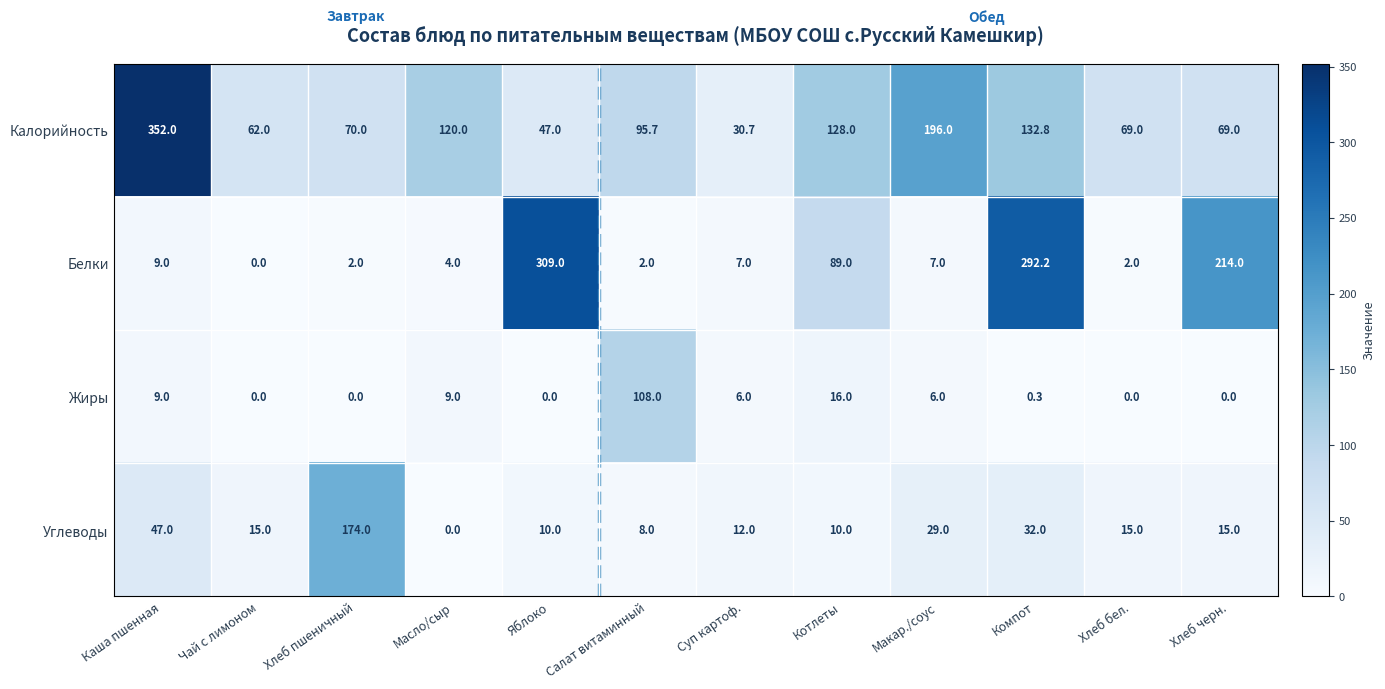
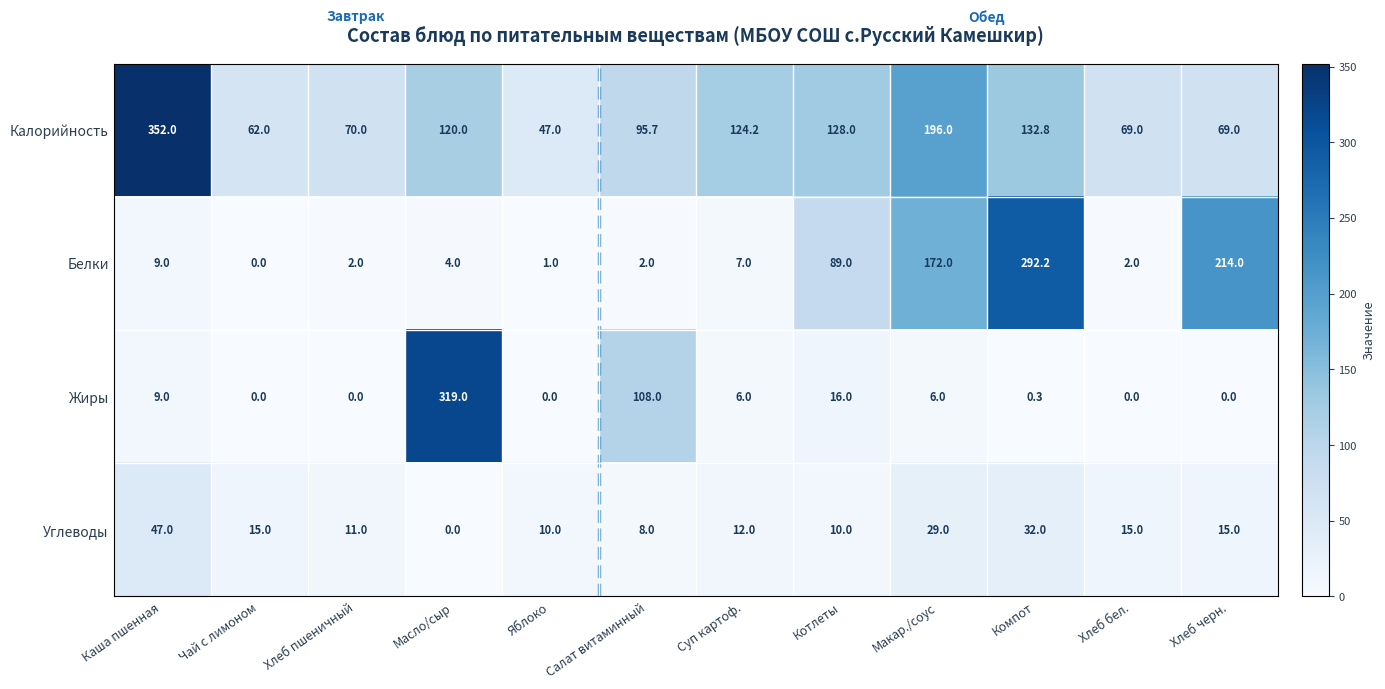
  {
    "Калорийность": {
      "Каша пшенная": 352.0,
      "Чай с лимоном": 62.0,
      "Хлеб пшеничный": 70.0,
      "Масло/сыр": 120.0,
      "Яблоко": 47.0,
      "Салат витаминный": 95.7,
-     "Суп картоф.": 30.7,
+     "Суп картоф.": 124.2,
      "Котлеты": 128.0,
      "Макар./соус": 196.0,
      "Компот": 132.8,
      "Хлеб бел.": 69.0,
      "Хлеб черн.": 69.0
    },
    "Белки": {
      "Каша пшенная": 9.0,
      "Чай с лимоном": 0.0,
      "Хлеб пшеничный": 2.0,
      "Масло/сыр": 4.0,
-     "Яблоко": 309.0,
+     "Яблоко": 1.0,
      "Салат витаминный": 2.0,
      "Суп картоф.": 7.0,
      "Котлеты": 89.0,
-     "Макар./соус": 7.0,
+     "Макар./соус": 172.0,
      "Компот": 292.2,
      "Хлеб бел.": 2.0,
      "Хлеб черн.": 214.0
    },
    "Жиры": {
      "Каша пшенная": 9.0,
      "Чай с лимоном": 0.0,
      "Хлеб пшеничный": 0.0,
-     "Масло/сыр": 9.0,
+     "Масло/сыр": 319.0,
      "Яблоко": 0.0,
      "Салат витаминный": 108.0,
      "Суп картоф.": 6.0,
      "Котлеты": 16.0,
      "Макар./соус": 6.0,
      "Компот": 0.3,
      "Хлеб бел.": 0.0,
      "Хлеб черн.": 0.0
    },
    "Углеводы": {
      "Каша пшенная": 47.0,
      "Чай с лимоном": 15.0,
-     "Хлеб пшеничный": 174.0,
+     "Хлеб пшеничный": 11.0,
      "Масло/сыр": 0.0,
      "Яблоко": 10.0,
      "Салат витаминный": 8.0,
      "Суп картоф.": 12.0,
      "Котлеты": 10.0,
      "Макар./соус": 29.0,
      "Компот": 32.0,
      "Хлеб бел.": 15.0,
      "Хлеб черн.": 15.0
    }
  }
